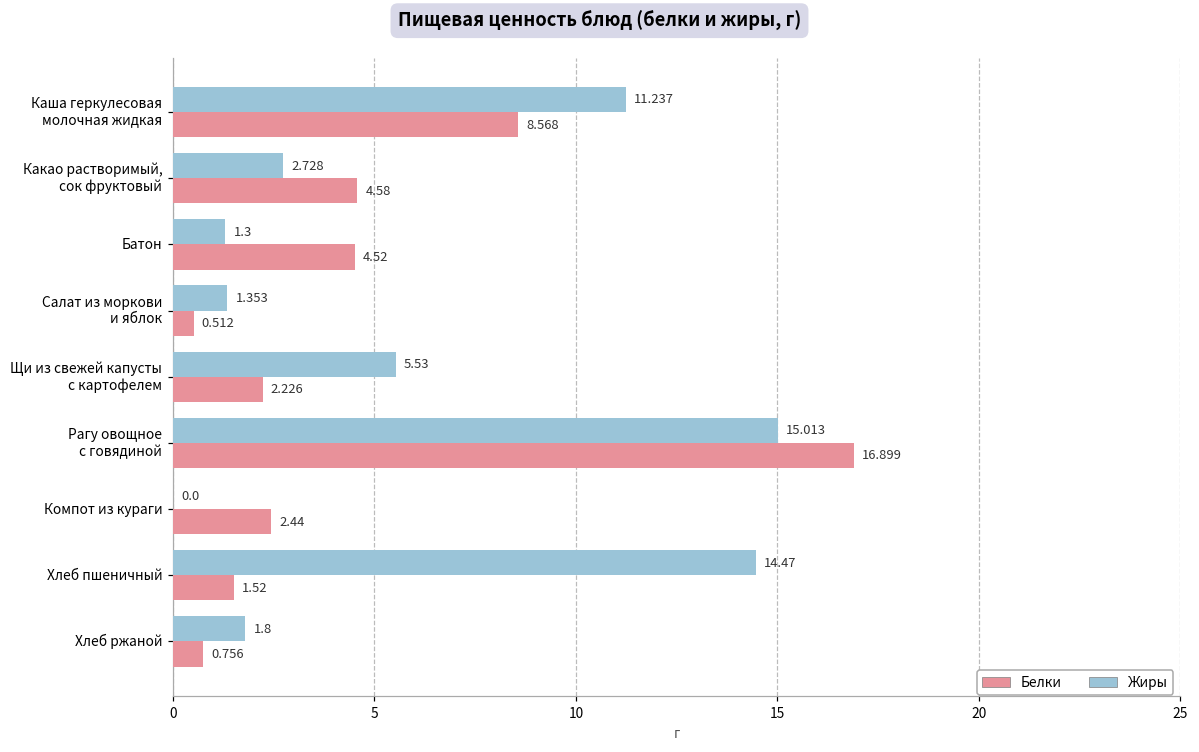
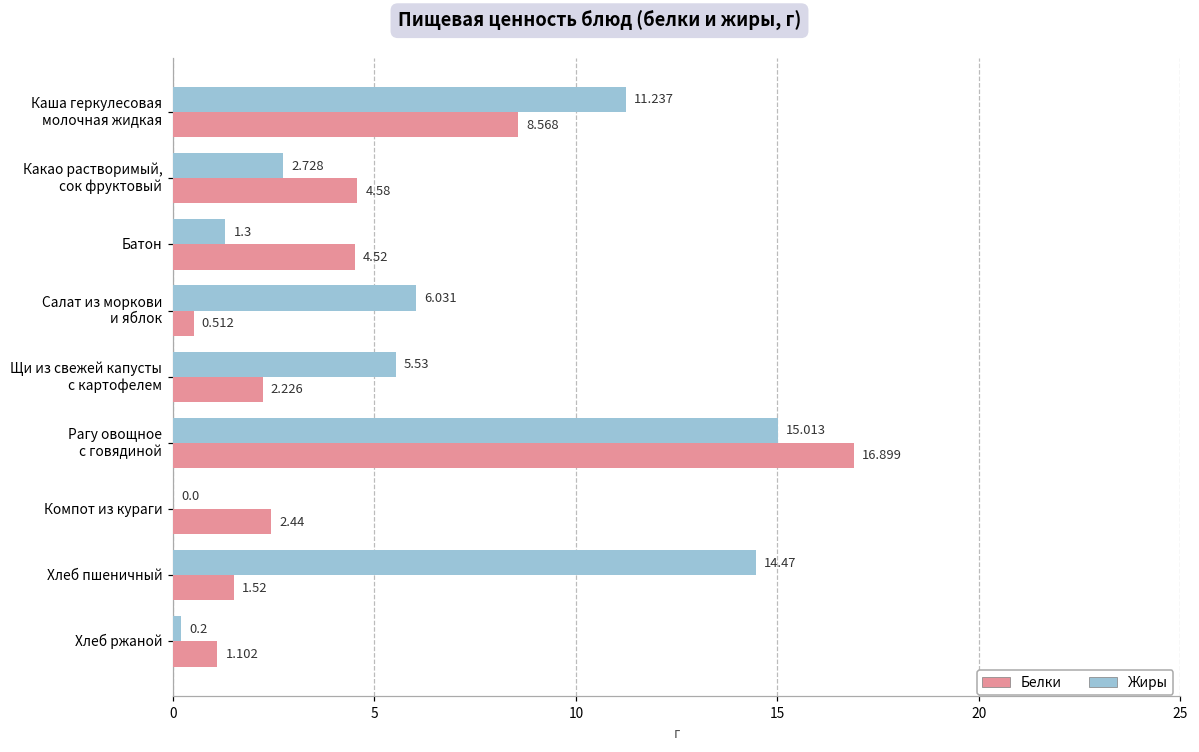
  {
    "Белки": {
      "Каша геркулесовая молочная жидкая": 8.568,
      "Какао растворимый, сок фруктовый": 4.58,
      "Батон": 4.52,
      "Салат из моркови и яблок": 0.512,
      "Щи из свежей капусты с картофелем": 2.226,
      "Рагу овощное с говядиной": 16.899,
      "Компот из кураги": 2.44,
      "Хлеб пшеничный": 1.52,
-     "Хлеб ржаной": 0.756
+     "Хлеб ржаной": 1.102
    },
    "Жиры": {
      "Каша геркулесовая молочная жидкая": 11.237,
      "Какао растворимый, сок фруктовый": 2.728,
      "Батон": 1.3,
-     "Салат из моркови и яблок": 1.353,
+     "Салат из моркови и яблок": 6.031,
      "Щи из свежей капусты с картофелем": 5.53,
      "Рагу овощное с говядиной": 15.013,
      "Компот из кураги": 0.0,
      "Хлеб пшеничный": 14.47,
-     "Хлеб ржаной": 1.8
+     "Хлеб ржаной": 0.2
    }
  }
